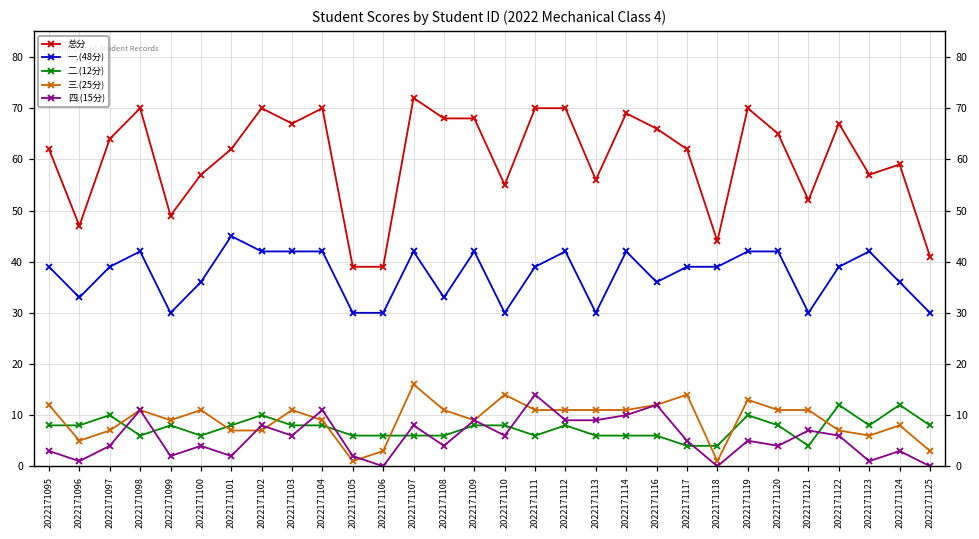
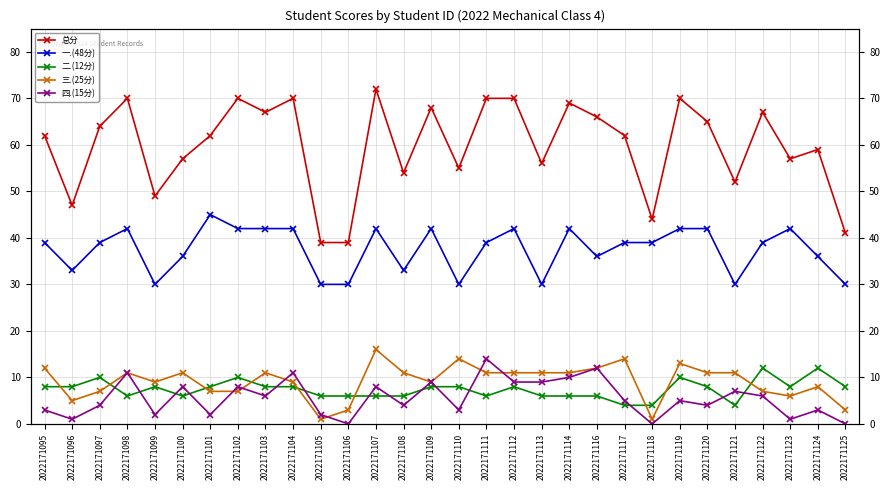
  {
    "总分": {
      "2022171095": 62,
      "2022171096": 47,
      "2022171097": 64,
      "2022171098": 70,
      "2022171099": 49,
      "2022171100": 57,
      "2022171101": 62,
      "2022171102": 70,
      "2022171103": 67,
      "2022171104": 70,
      "2022171105": 39,
      "2022171106": 39,
      "2022171107": 72,
-     "2022171108": 68,
+     "2022171108": 54,
      "2022171109": 68,
      "2022171110": 55,
      "2022171111": 70,
      "2022171112": 70,
      "2022171113": 56,
      "2022171114": 69,
      "2022171116": 66,
      "2022171117": 62,
      "2022171118": 44,
      "2022171119": 70,
      "2022171120": 65,
      "2022171121": 52,
      "2022171122": 67,
      "2022171123": 57,
      "2022171124": 59,
      "2022171125": 41
    },
    "一.(48分)": {
      "2022171095": 39,
      "2022171096": 33,
      "2022171097": 39,
      "2022171098": 42,
      "2022171099": 30,
      "2022171100": 36,
      "2022171101": 45,
      "2022171102": 42,
      "2022171103": 42,
      "2022171104": 42,
      "2022171105": 30,
      "2022171106": 30,
      "2022171107": 42,
      "2022171108": 33,
      "2022171109": 42,
      "2022171110": 30,
      "2022171111": 39,
      "2022171112": 42,
      "2022171113": 30,
      "2022171114": 42,
      "2022171116": 36,
      "2022171117": 39,
      "2022171118": 39,
      "2022171119": 42,
      "2022171120": 42,
      "2022171121": 30,
      "2022171122": 39,
      "2022171123": 42,
      "2022171124": 36,
      "2022171125": 30
    },
    "二.(12分)": {
      "2022171095": 8,
      "2022171096": 8,
      "2022171097": 10,
      "2022171098": 6,
      "2022171099": 8,
      "2022171100": 6,
      "2022171101": 8,
      "2022171102": 10,
      "2022171103": 8,
      "2022171104": 8,
      "2022171105": 6,
      "2022171106": 6,
      "2022171107": 6,
      "2022171108": 6,
      "2022171109": 8,
      "2022171110": 8,
      "2022171111": 6,
      "2022171112": 8,
      "2022171113": 6,
      "2022171114": 6,
      "2022171116": 6,
      "2022171117": 4,
      "2022171118": 4,
      "2022171119": 10,
      "2022171120": 8,
      "2022171121": 4,
      "2022171122": 12,
      "2022171123": 8,
      "2022171124": 12,
      "2022171125": 8
    },
    "三.(25分)": {
      "2022171095": 12,
      "2022171096": 5,
      "2022171097": 7,
      "2022171099": 9,
      "2022171100": 11,
      "2022171101": 7,
      "2022171102": 7,
      "2022171103": 11,
      "2022171104": 9,
      "2022171105": 1,
      "2022171106": 3,
      "2022171107": 16,
      "2022171108": 11,
      "2022171110": 14,
      "2022171111": 11,
      "2022171112": 11,
      "2022171113": 11,
      "2022171114": 11,
      "2022171117": 14,
      "2022171118": 1,
      "2022171119": 13,
      "2022171120": 11,
      "2022171121": 11,
      "2022171122": 7,
      "2022171123": 6,
      "2022171124": 8,
      "2022171125": 3
    },
    "四.(15分)": {
      "2022171095": 3,
      "2022171096": 1,
      "2022171097": 4,
      "2022171099": 2,
-     "2022171100": 4,
+     "2022171100": 8,
      "2022171101": 2,
      "2022171102": 8,
      "2022171103": 6,
      "2022171104": 11,
      "2022171105": 2,
      "2022171106": 0,
      "2022171107": 8,
      "2022171108": 4,
-     "2022171110": 6,
+     "2022171110": 3,
      "2022171111": 14,
      "2022171112": 9,
      "2022171113": 9,
      "2022171114": 10,
      "2022171117": 5,
      "2022171118": 0,
      "2022171119": 5,
      "2022171120": 4,
      "2022171121": 7,
      "2022171122": 6,
      "2022171123": 1,
      "2022171124": 3,
      "2022171125": 0
    }
  }
